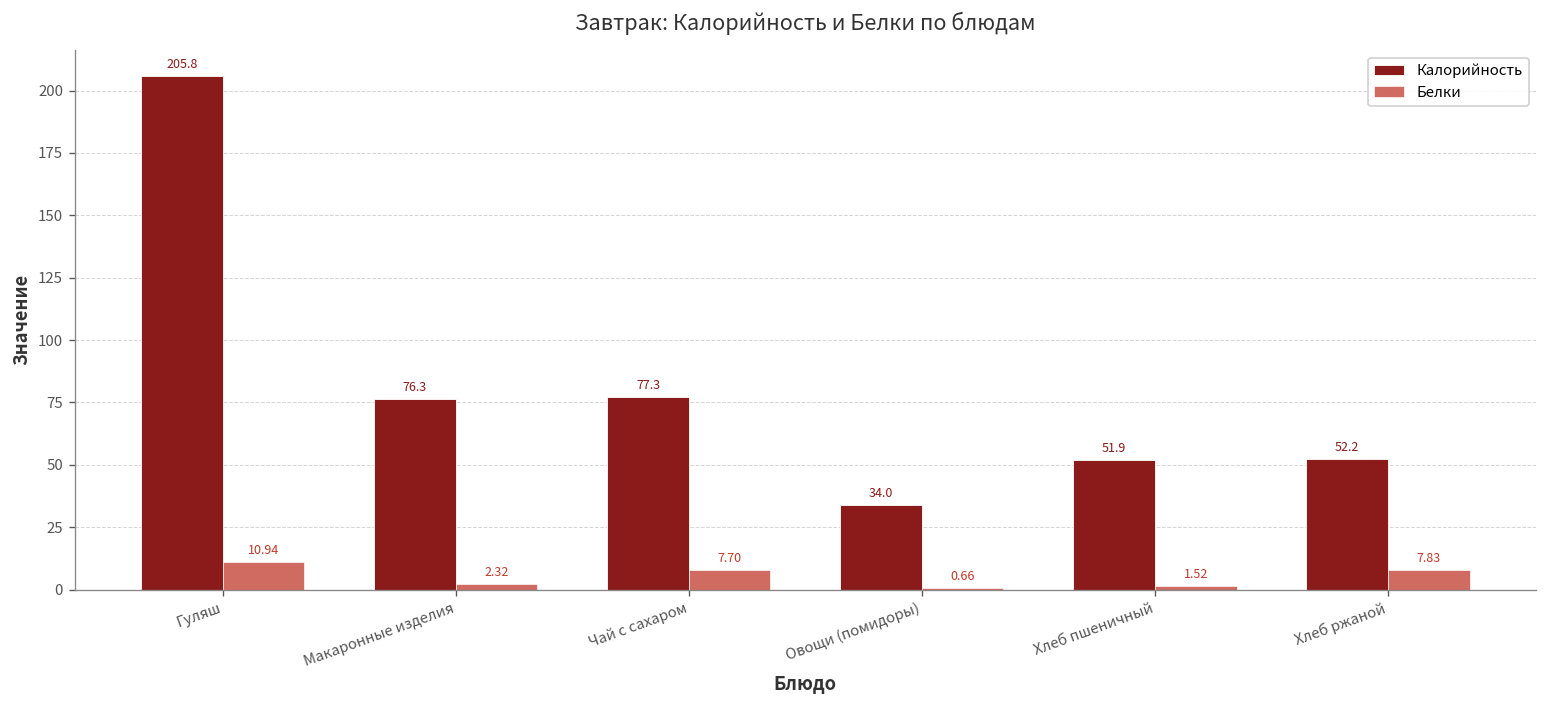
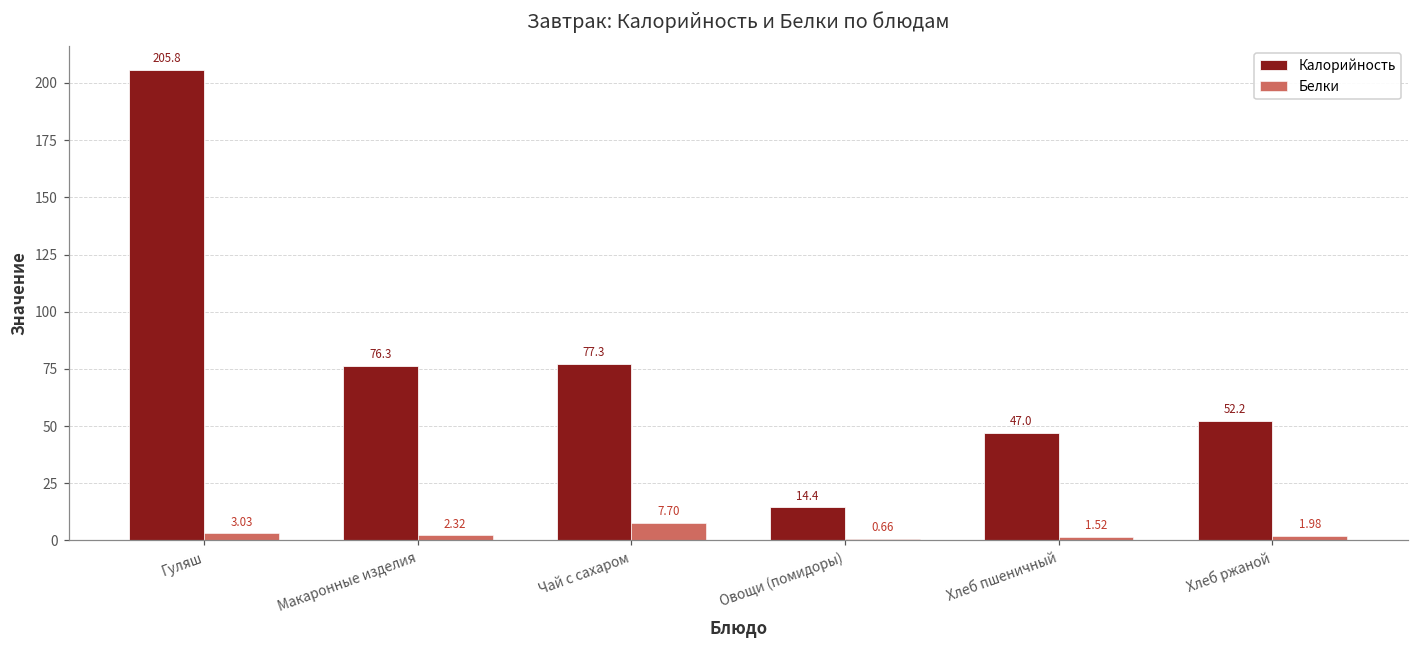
  {
    "Калорийность": {
      "Гуляш": 205.8,
      "Макаронные изделия": 76.3,
      "Чай с сахаром": 77.3,
-     "Овощи (помидоры)": 34.0,
-     "Хлеб пшеничный": 51.9,
+     "Овощи (помидоры)": 14.4,
+     "Хлеб пшеничный": 47.0,
      "Хлеб ржаной": 52.2
    },
    "Белки": {
-     "Гуляш": 10.94,
+     "Гуляш": 3.03,
      "Макаронные изделия": 2.32,
      "Чай с сахаром": 7.70,
      "Овощи (помидоры)": 0.66,
      "Хлеб пшеничный": 1.52,
-     "Хлеб ржаной": 7.83
+     "Хлеб ржаной": 1.98
    }
  }
